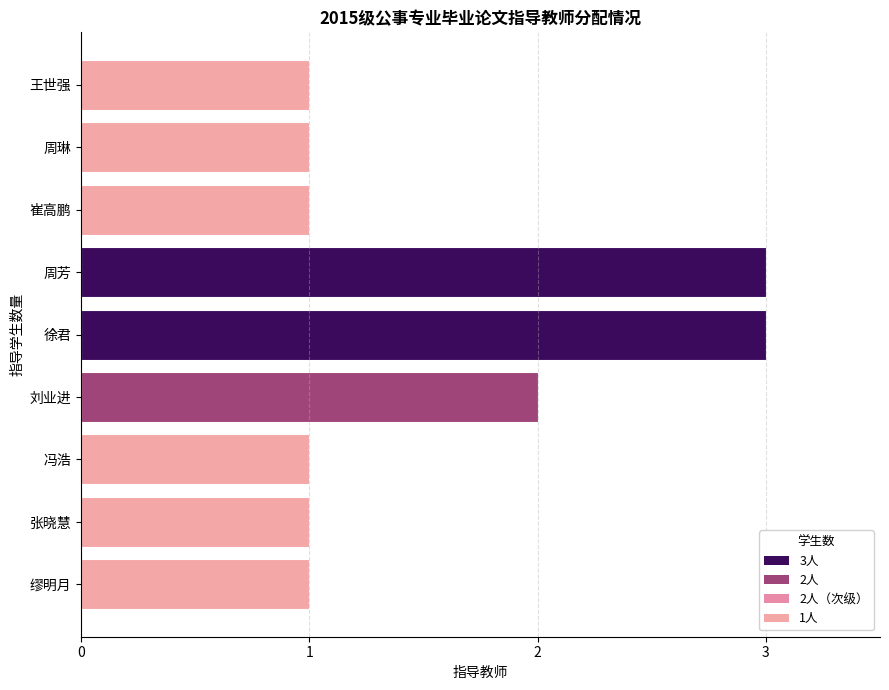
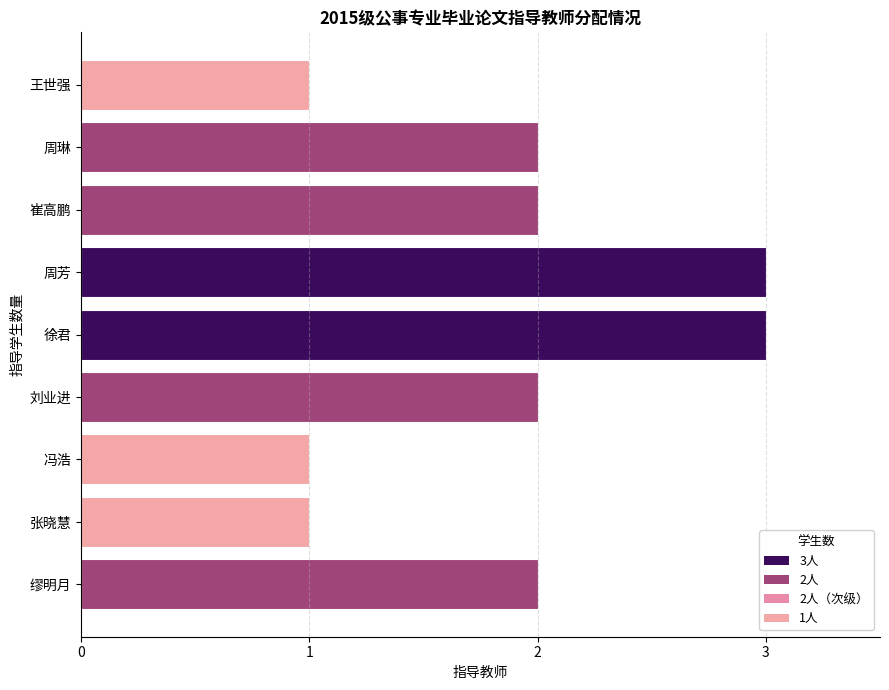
  {
    "王世强": 1,
-   "周琳": 1,
-   "崔高鹏": 1,
+   "周琳": 2,
+   "崔高鹏": 2,
    "周芳": 3,
    "徐君": 3,
    "刘业进": 2,
    "冯浩": 1,
    "张晓慧": 1,
-   "缪明月": 1
+   "缪明月": 2
  }
